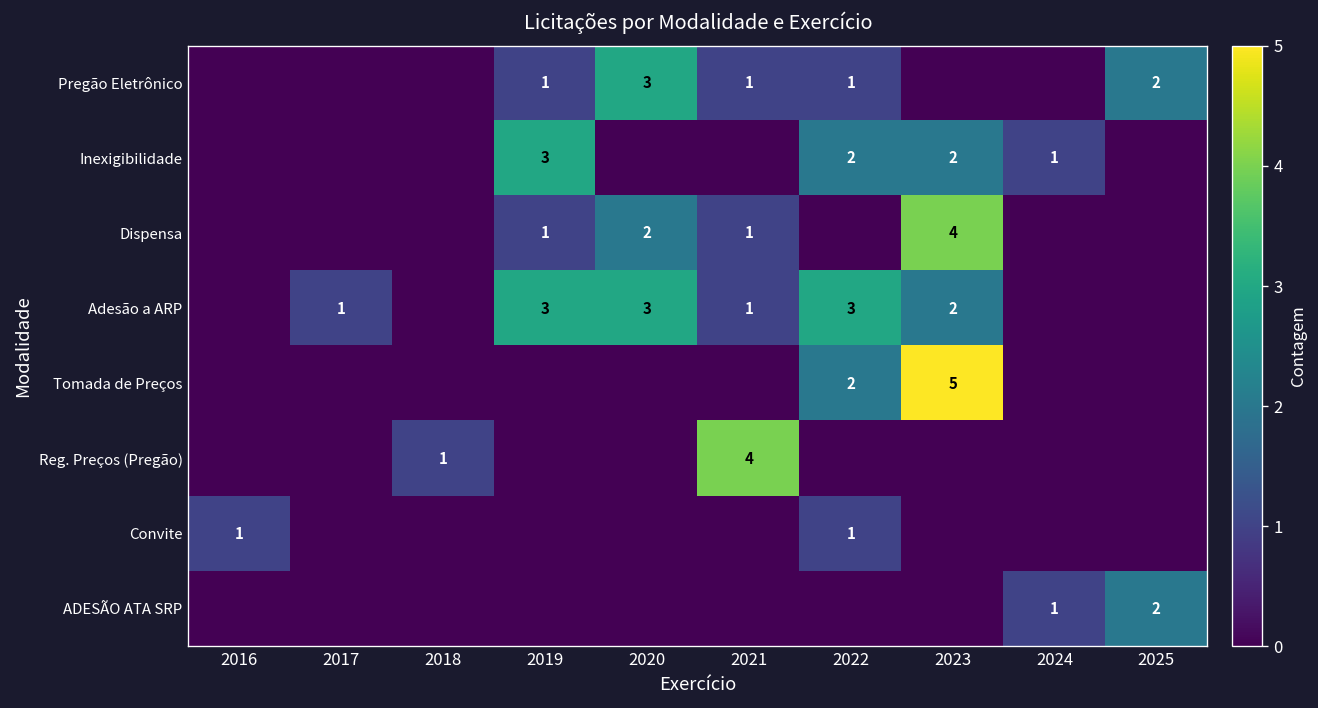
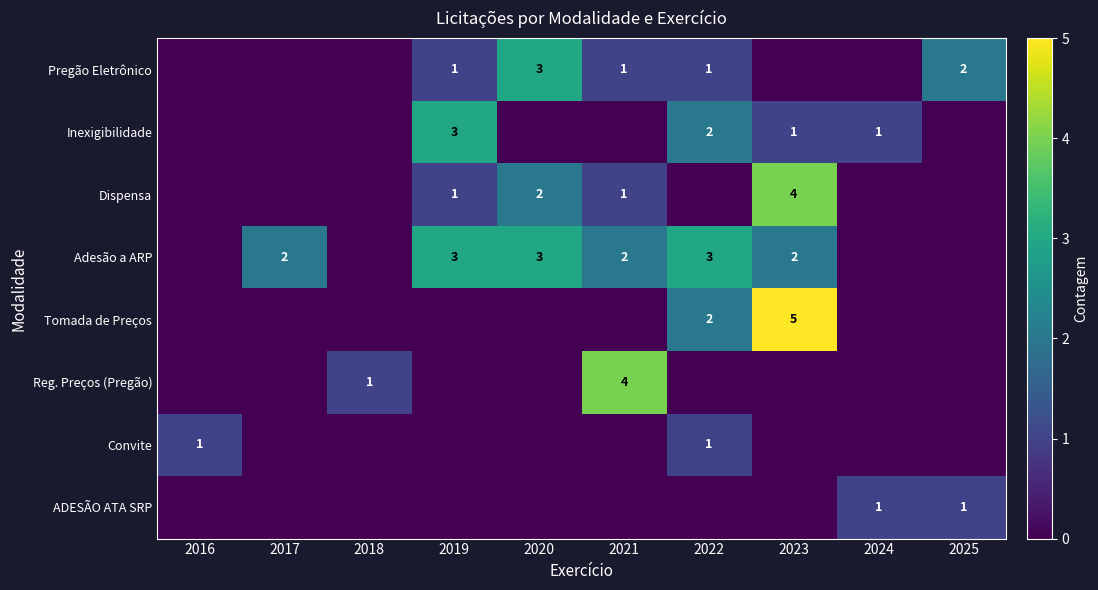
  {
    "Pregão Eletrônico": {
      "2019": 1,
      "2020": 3,
      "2021": 1,
      "2022": 1,
      "2025": 2
    },
    "Inexigibilidade": {
      "2019": 3,
      "2022": 2,
-     "2023": 2,
+     "2023": 1,
      "2024": 1
    },
    "Dispensa": {
      "2019": 1,
      "2020": 2,
      "2021": 1,
      "2023": 4
    },
    "Adesão a ARP": {
-     "2017": 1,
+     "2017": 2,
      "2019": 3,
      "2020": 3,
-     "2021": 1,
+     "2021": 2,
      "2022": 3,
      "2023": 2
    },
    "Tomada de Preços": {
      "2022": 2,
      "2023": 5
    },
    "Reg. Preços (Pregão)": {
      "2018": 1,
      "2021": 4
    },
    "Convite": {
      "2016": 1,
      "2022": 1
    },
    "ADESÃO ATA SRP": {
      "2024": 1,
-     "2025": 2
+     "2025": 1
    }
  }
